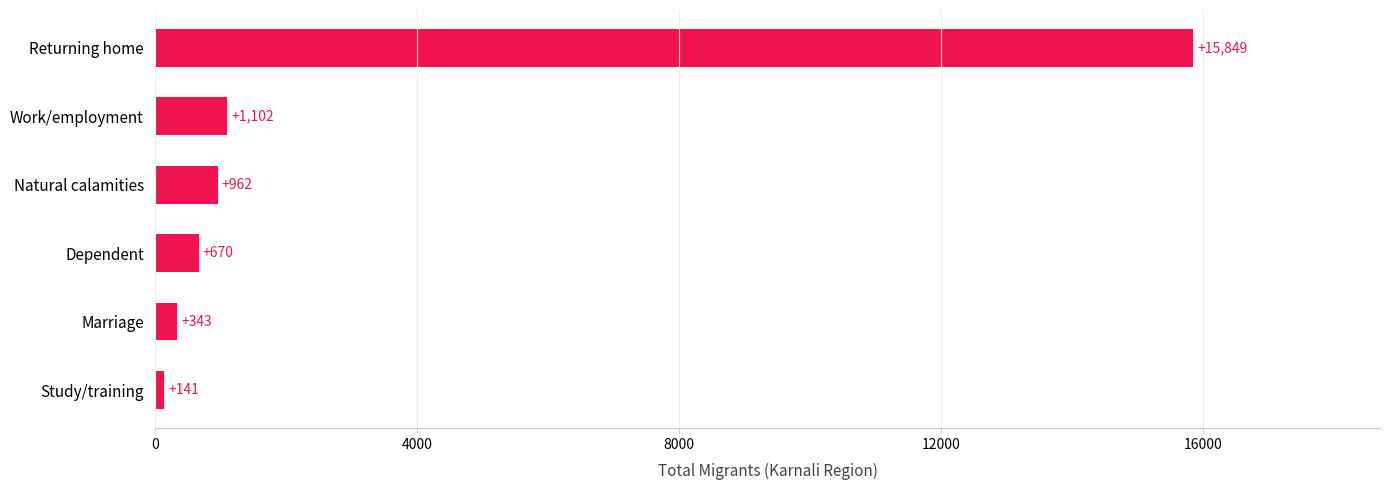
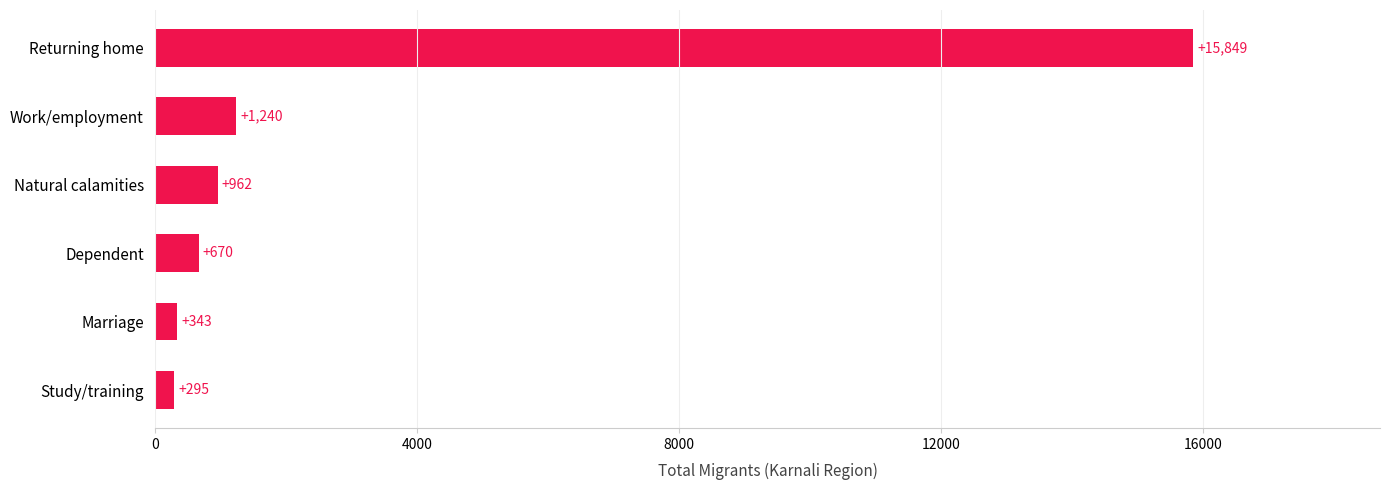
  {
    "Returning home": "+15,849",
-   "Work/employment": "+1,102",
+   "Work/employment": "+1,240",
    "Natural calamities": "+962",
    "Dependent": "+670",
    "Marriage": "+343",
-   "Study/training": "+141"
+   "Study/training": "+295"
  }
